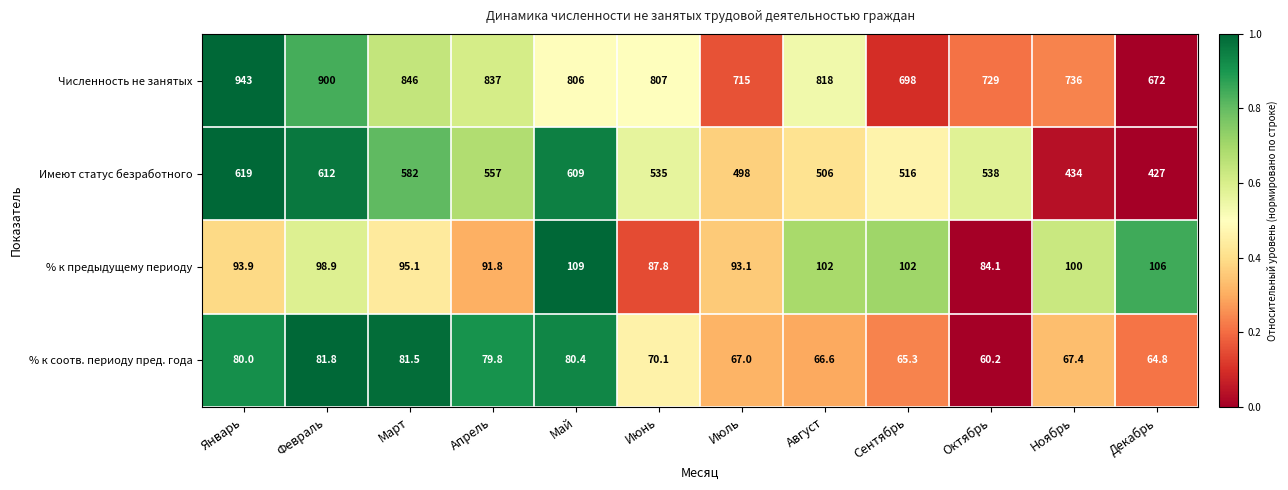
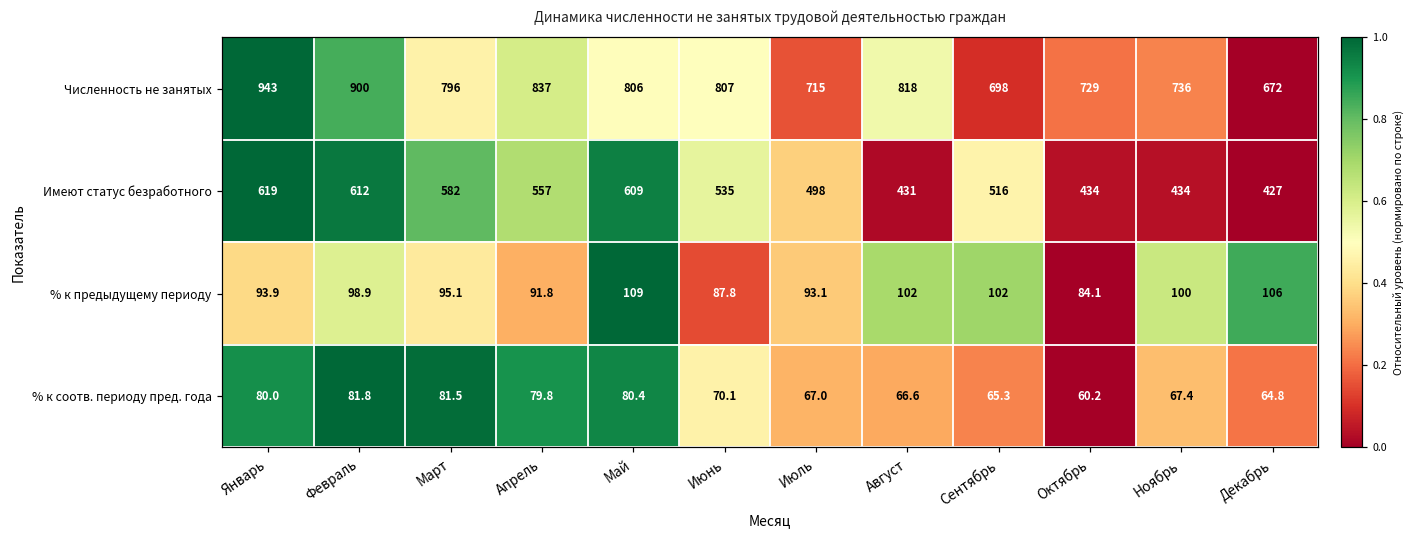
  {
    "Численность не занятых": {
      "Январь": 943,
      "Февраль": 900,
-     "Март": 846,
+     "Март": 796,
      "Апрель": 837,
      "Май": 806,
      "Июнь": 807,
      "Июль": 715,
      "Август": 818,
      "Сентябрь": 698,
      "Октябрь": 729,
      "Ноябрь": 736,
      "Декабрь": 672
    },
    "Имеют статус безработного": {
      "Январь": 619,
      "Февраль": 612,
      "Март": 582,
      "Апрель": 557,
      "Май": 609,
      "Июнь": 535,
      "Июль": 498,
-     "Август": 506,
+     "Август": 431,
      "Сентябрь": 516,
-     "Октябрь": 538,
+     "Октябрь": 434,
      "Ноябрь": 434,
      "Декабрь": 427
    },
    "% к предыдущему периоду": {
      "Январь": 93.9,
      "Февраль": 98.9,
      "Март": 95.1,
      "Апрель": 91.8,
      "Май": 109,
      "Июнь": 87.8,
      "Июль": 93.1,
      "Август": 102,
      "Сентябрь": 102,
      "Октябрь": 84.1,
      "Ноябрь": 100,
      "Декабрь": 106
    },
    "% к соотв. периоду пред. года": {
      "Январь": 80.0,
      "Февраль": 81.8,
      "Март": 81.5,
      "Апрель": 79.8,
      "Май": 80.4,
      "Июнь": 70.1,
      "Июль": 67.0,
      "Август": 66.6,
      "Сентябрь": 65.3,
      "Октябрь": 60.2,
      "Ноябрь": 67.4,
      "Декабрь": 64.8
    }
  }
